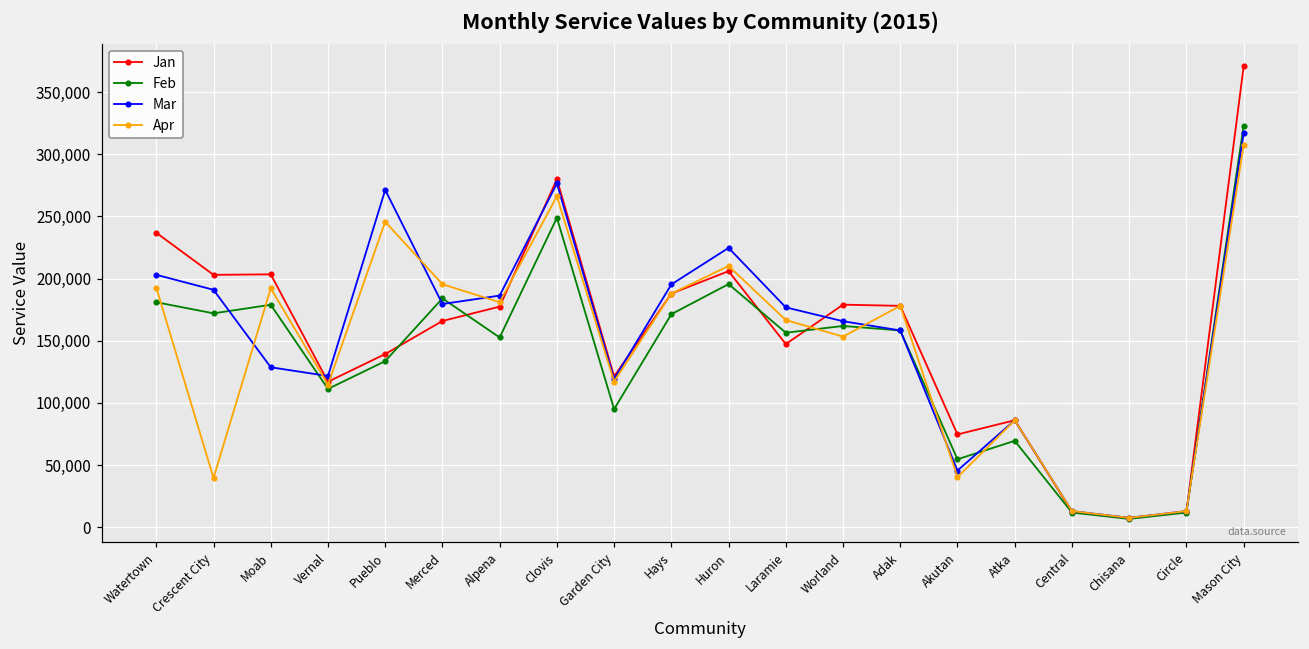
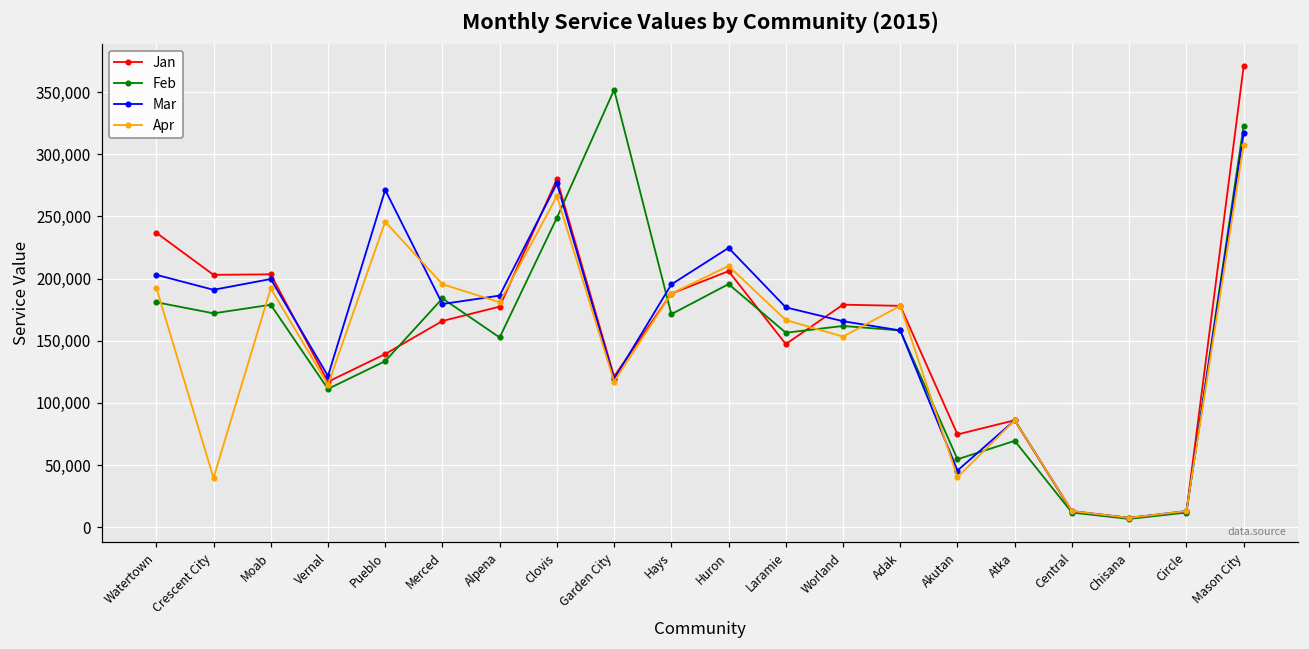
  {
    "Jan": {
      "Watertown": "237,000",
      "Crescent City": "203,000",
      "Moab": "203,000",
      "Vernal": "117,000",
      "Pueblo": "139,000",
      "Merced": "166,000",
      "Alpena": "177,000",
      "Clovis": "280,000",
      "Huron": "206,000",
      "Laramie": "147,000",
      "Worland": "179,000",
      "Akutan": "75,000",
      "Mason City": "371,000"
    },
    "Feb": {
      "Watertown": "181,000",
      "Crescent City": "172,000",
      "Moab": "179,000",
      "Vernal": "111,000",
      "Pueblo": "134,000",
      "Merced": "184,000",
      "Alpena": "153,000",
      "Clovis": "249,000",
-     "Garden City": "95,000",
+     "Garden City": "352,000",
      "Hays": "171,000",
      "Huron": "196,000",
      "Laramie": "156,000",
      "Worland": "162,000",
      "Akutan": "55,000",
      "Atka": "69,000",
      "Mason City": "323,000"
    },
    "Mar": {
      "Watertown": "203,000",
      "Crescent City": "191,000",
-     "Moab": "129,000",
+     "Moab": "200,000",
      "Vernal": "122,000",
      "Pueblo": "271,000",
      "Merced": "179,000",
      "Alpena": "186,000",
      "Clovis": "276,000",
      "Hays": "195,000",
      "Huron": "225,000",
      "Laramie": "177,000",
      "Worland": "166,000",
      "Akutan": "46,000",
      "Mason City": "317,000"
    },
    "Apr": {
      "Watertown": "193,000",
      "Crescent City": "40,000",
      "Moab": "192,000",
      "Vernal": "115,000",
      "Pueblo": "246,000",
      "Merced": "195,000",
      "Alpena": "181,000",
      "Clovis": "266,000",
      "Huron": "210,000",
      "Laramie": "167,000",
      "Worland": "153,000",
      "Akutan": "40,000",
      "Mason City": "308,000"
    }
  }
